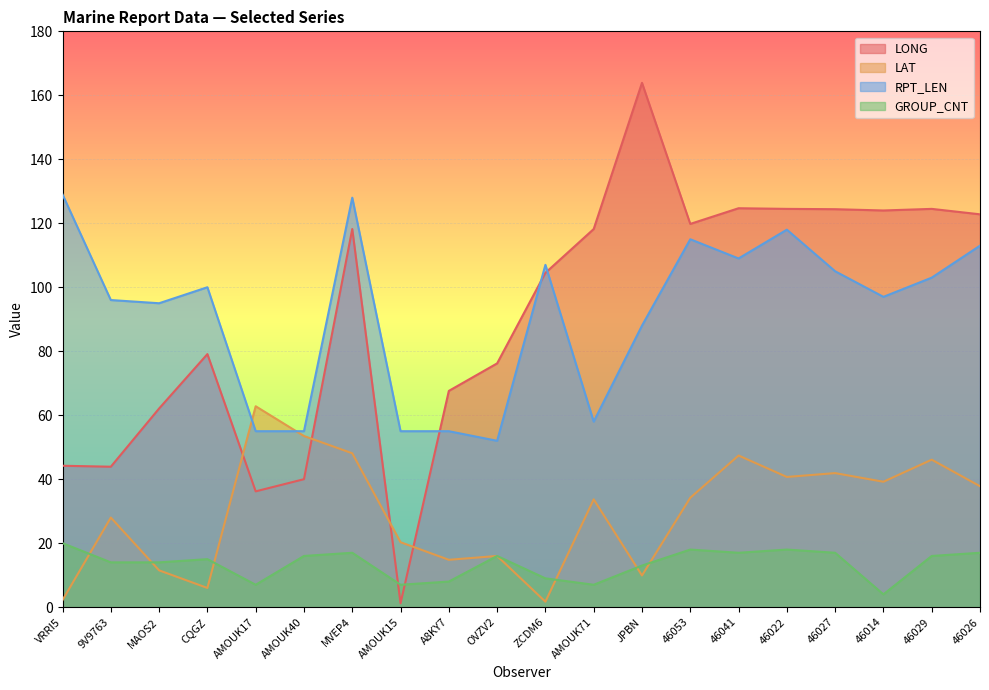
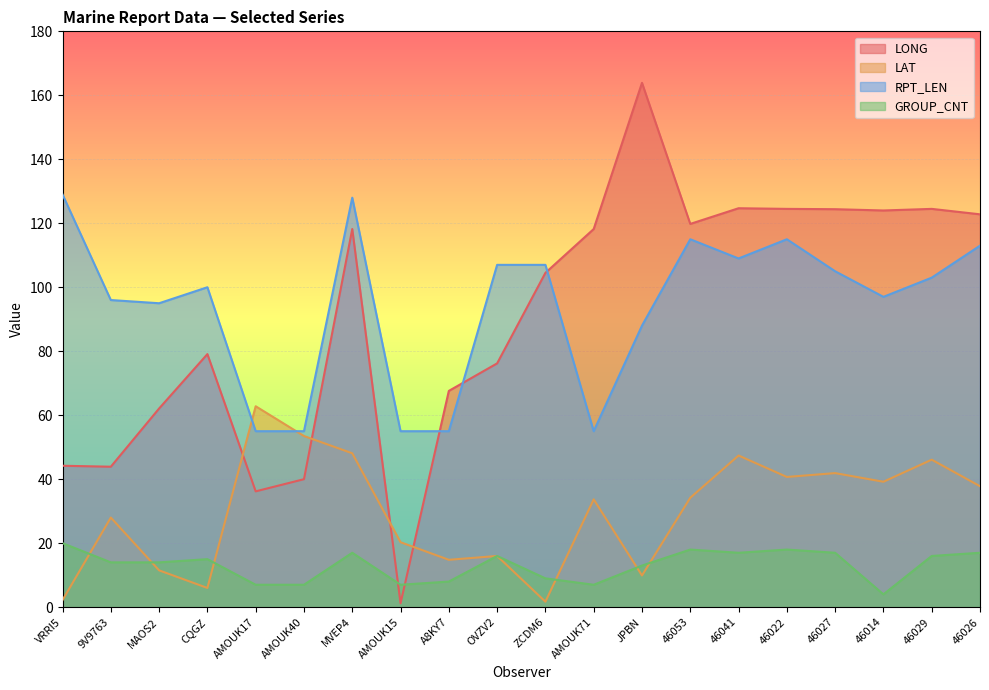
  {
    "RPT_LEN": {
      "VRRI5": 129,
      "9V9763": 96,
      "MAOS2": 95,
      "CQGZ": 100,
      "AMOUK17": 55,
      "AMOUK40": 55,
      "MVEP4": 128,
      "AMOUK15": 55,
      "A8KY7": 55,
-     "OVZV2": 52,
+     "OVZV2": 107,
      "ZCDM6": 107,
-     "AMOUK71": 58,
+     "AMOUK71": 55,
      "JPBN": 88,
      "46053": 115,
      "46041": 109,
-     "46022": 118,
+     "46022": 115,
      "46027": 105,
      "46014": 97,
      "46029": 103,
      "46026": 113
    },
    "GROUP_CNT": {
      "VRRI5": 20,
      "9V9763": 14,
      "MAOS2": 14,
      "CQGZ": 15,
      "AMOUK17": 7,
-     "AMOUK40": 16,
+     "AMOUK40": 7,
      "MVEP4": 17,
      "AMOUK15": 7,
      "A8KY7": 8,
      "ZCDM6": 9,
      "AMOUK71": 7,
      "JPBN": 13,
      "46053": 18,
      "46041": 17,
      "46022": 18,
      "46027": 17,
      "46014": 4,
      "46029": 16,
      "46026": 17
    }
  }
